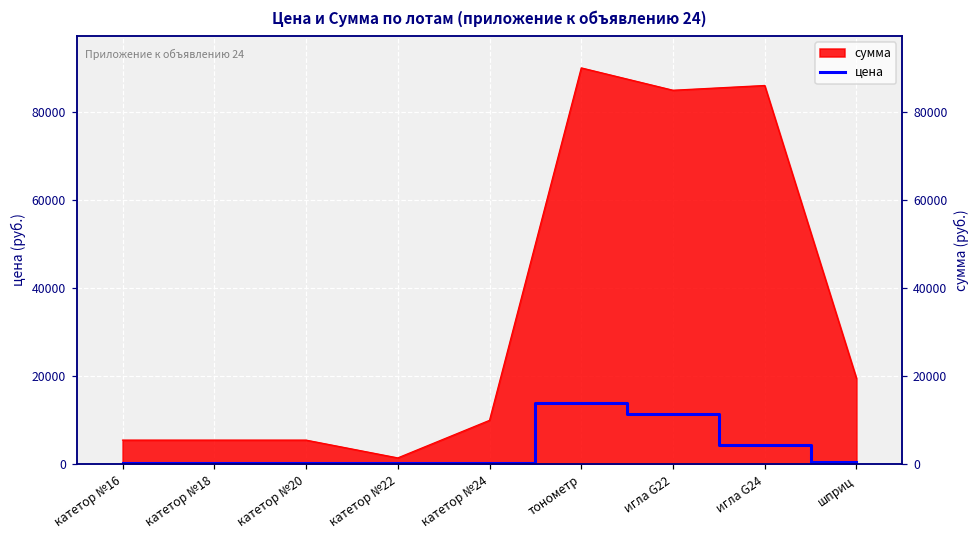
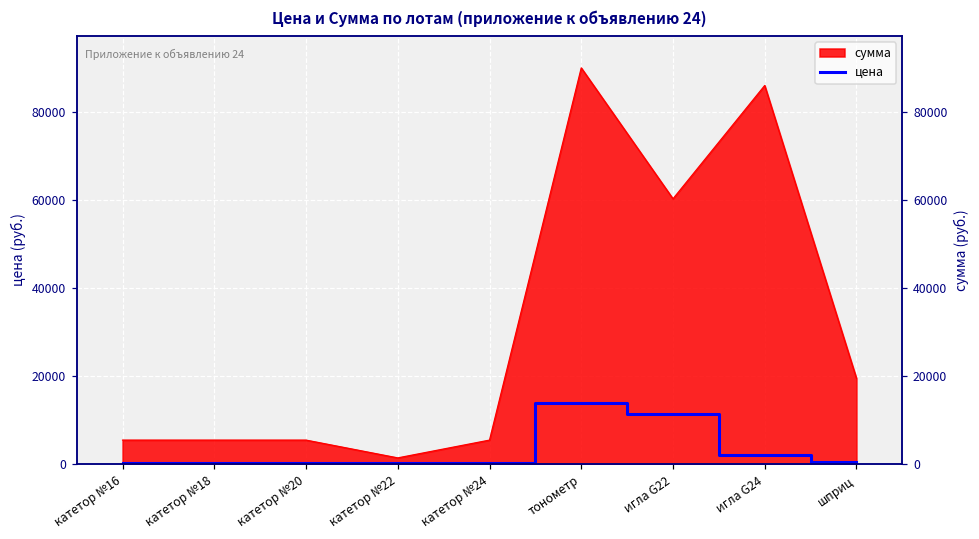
  {
    "сумма": {
      "катетор №16": 5000,
      "катетор №18": 5000,
      "катетор №20": 5000,
      "катетор №22": 1000,
-     "катетор №24": 10000,
+     "катетор №24": 5000,
      "тонометр": 90000,
-     "игла G22": 85000,
+     "игла G22": 60000,
      "игла G24": 86000,
      "шприц": 19000
    },
    "цена": {
      "катетор №16": 0,
      "катетор №18": 0,
      "катетор №20": 0,
      "катетор №22": 0,
      "катетор №24": 0,
      "тонометр": 14000,
      "игла G22": 11000,
-     "игла G24": 4000,
+     "игла G24": 2000,
      "шприц": 1000
    }
  }
